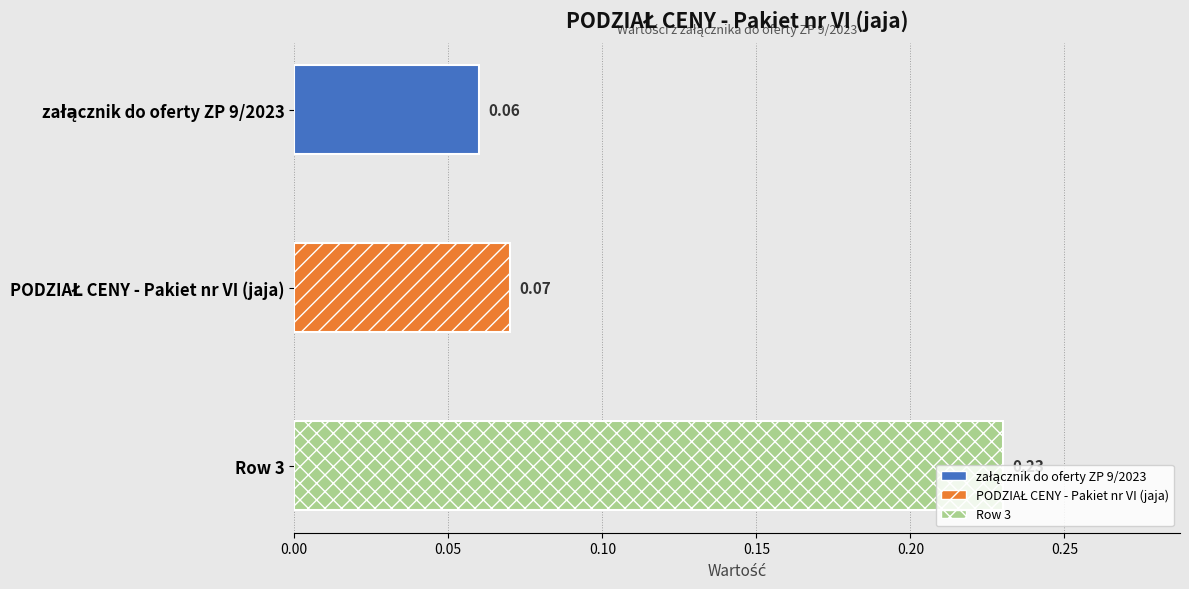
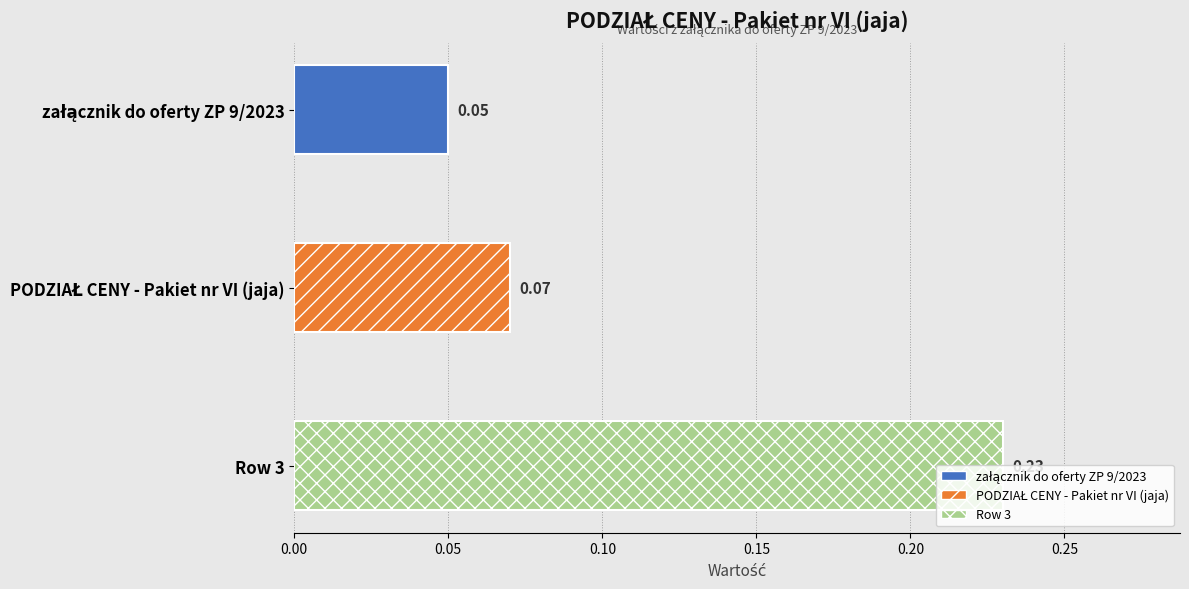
  {
-   "załącznik do oferty ZP 9/2023": 0.06,
+   "załącznik do oferty ZP 9/2023": 0.05,
    "PODZIAŁ CENY - Pakiet nr VI (jaja)": 0.07
  }
